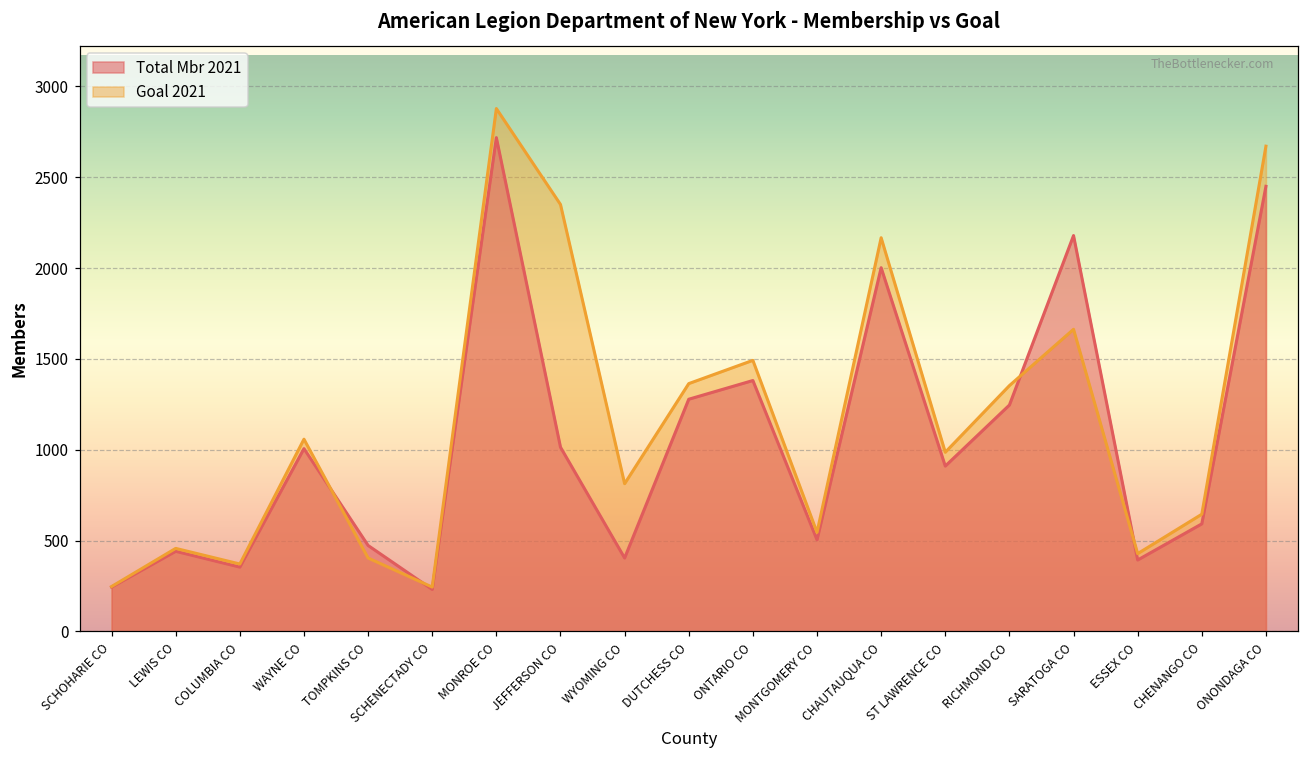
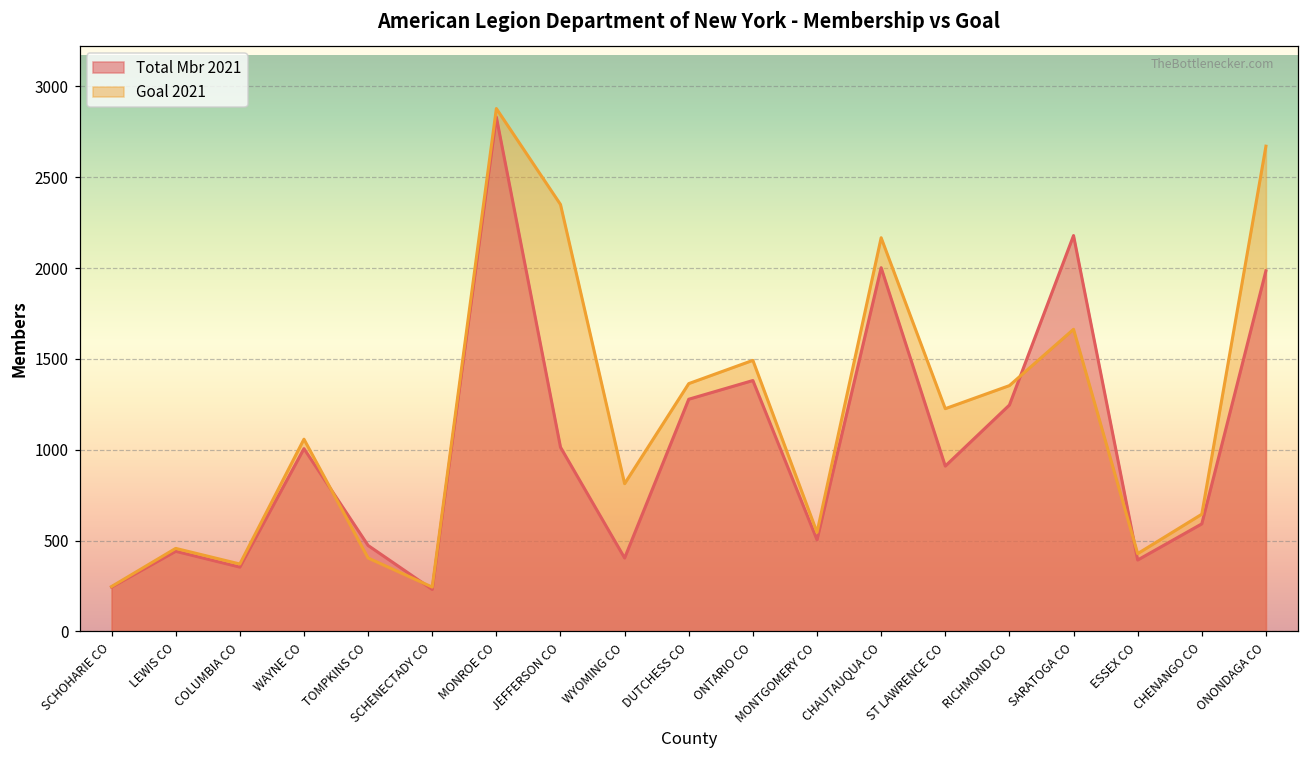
  {
    "Total Mbr 2021": {
      "LEWIS CO": 440,
      "COLUMBIA CO": 350,
      "WAYNE CO": 1010,
      "TOMPKINS CO": 470,
-     "MONROE CO": 2720,
+     "MONROE CO": 2830,
      "JEFFERSON CO": 1010,
      "WYOMING CO": 400,
      "DUTCHESS CO": 1280,
      "ONTARIO CO": 1380,
      "MONTGOMERY CO": 500,
      "CHAUTAUQUA CO": 2000,
      "ST LAWRENCE CO": 910,
      "RICHMOND CO": 1250,
      "SARATOGA CO": 2180,
      "ESSEX CO": 390,
      "CHENANGO CO": 590,
-     "ONONDAGA CO": 2450
+     "ONONDAGA CO": 1990
    },
    "Goal 2021": {
      "LEWIS CO": 460,
      "COLUMBIA CO": 370,
      "WAYNE CO": 1060,
      "TOMPKINS CO": 400,
      "MONROE CO": 2880,
      "JEFFERSON CO": 2350,
      "WYOMING CO": 810,
      "DUTCHESS CO": 1360,
      "ONTARIO CO": 1490,
      "MONTGOMERY CO": 550,
      "CHAUTAUQUA CO": 2170,
-     "ST LAWRENCE CO": 990,
+     "ST LAWRENCE CO": 1230,
      "RICHMOND CO": 1350,
      "SARATOGA CO": 1660,
      "ESSEX CO": 430,
      "CHENANGO CO": 650,
      "ONONDAGA CO": 2670
    }
  }
